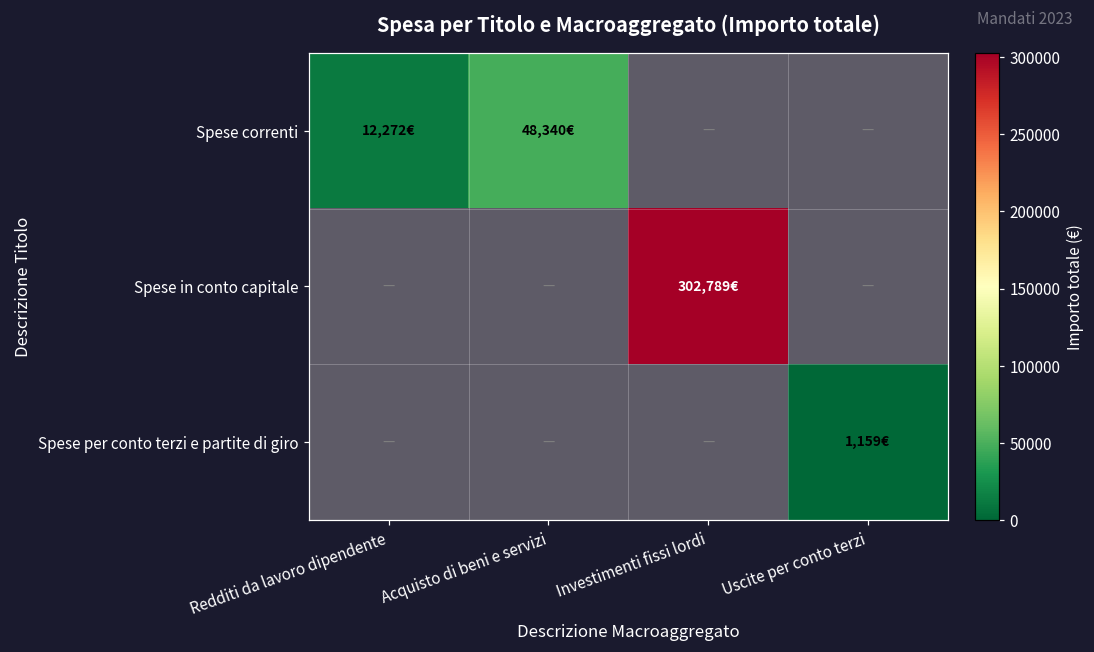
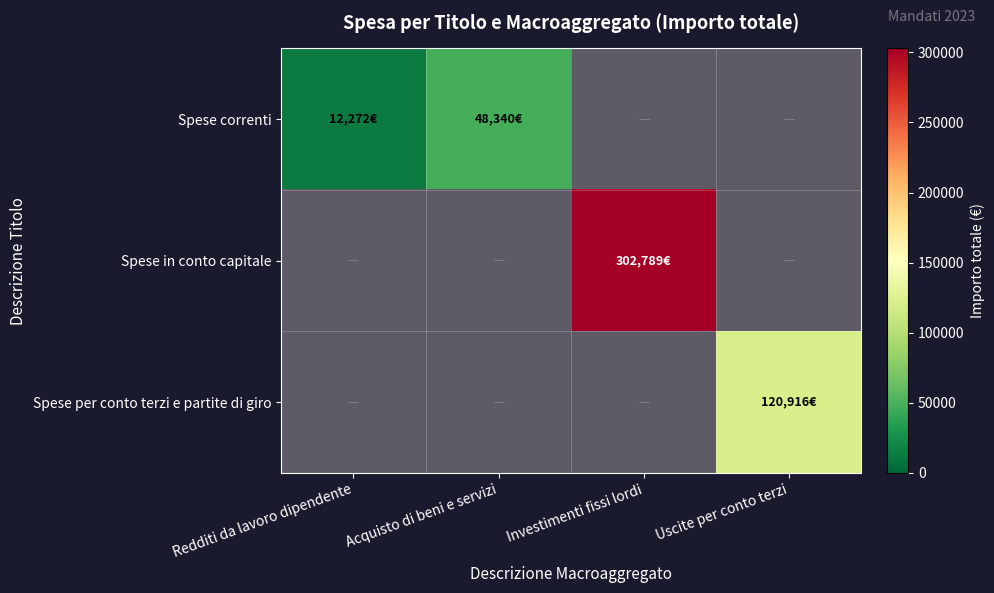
  {
    "Spese correnti": {
      "Redditi da lavoro dipendente": "12,272€",
      "Acquisto di beni e servizi": "48,340€"
    },
    "Spese in conto capitale": {
      "Investimenti fissi lordi": "302,789€"
    },
    "Spese per conto terzi e partite di giro": {
-     "Uscite per conto terzi": "1,159€"
+     "Uscite per conto terzi": "120,916€"
    }
  }
